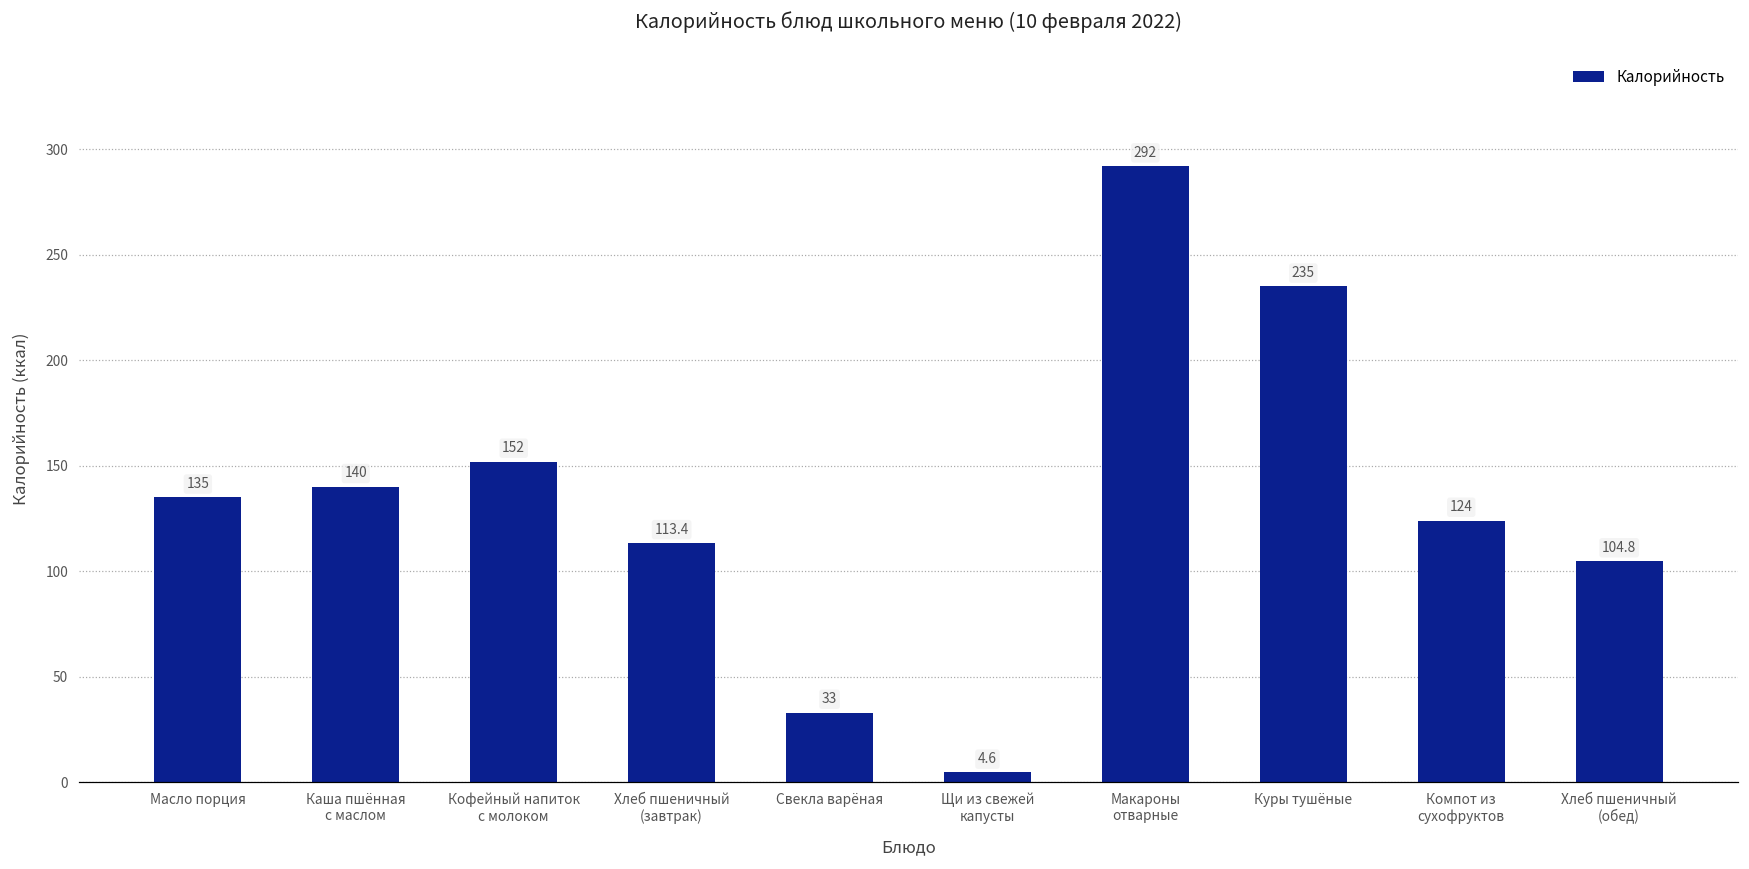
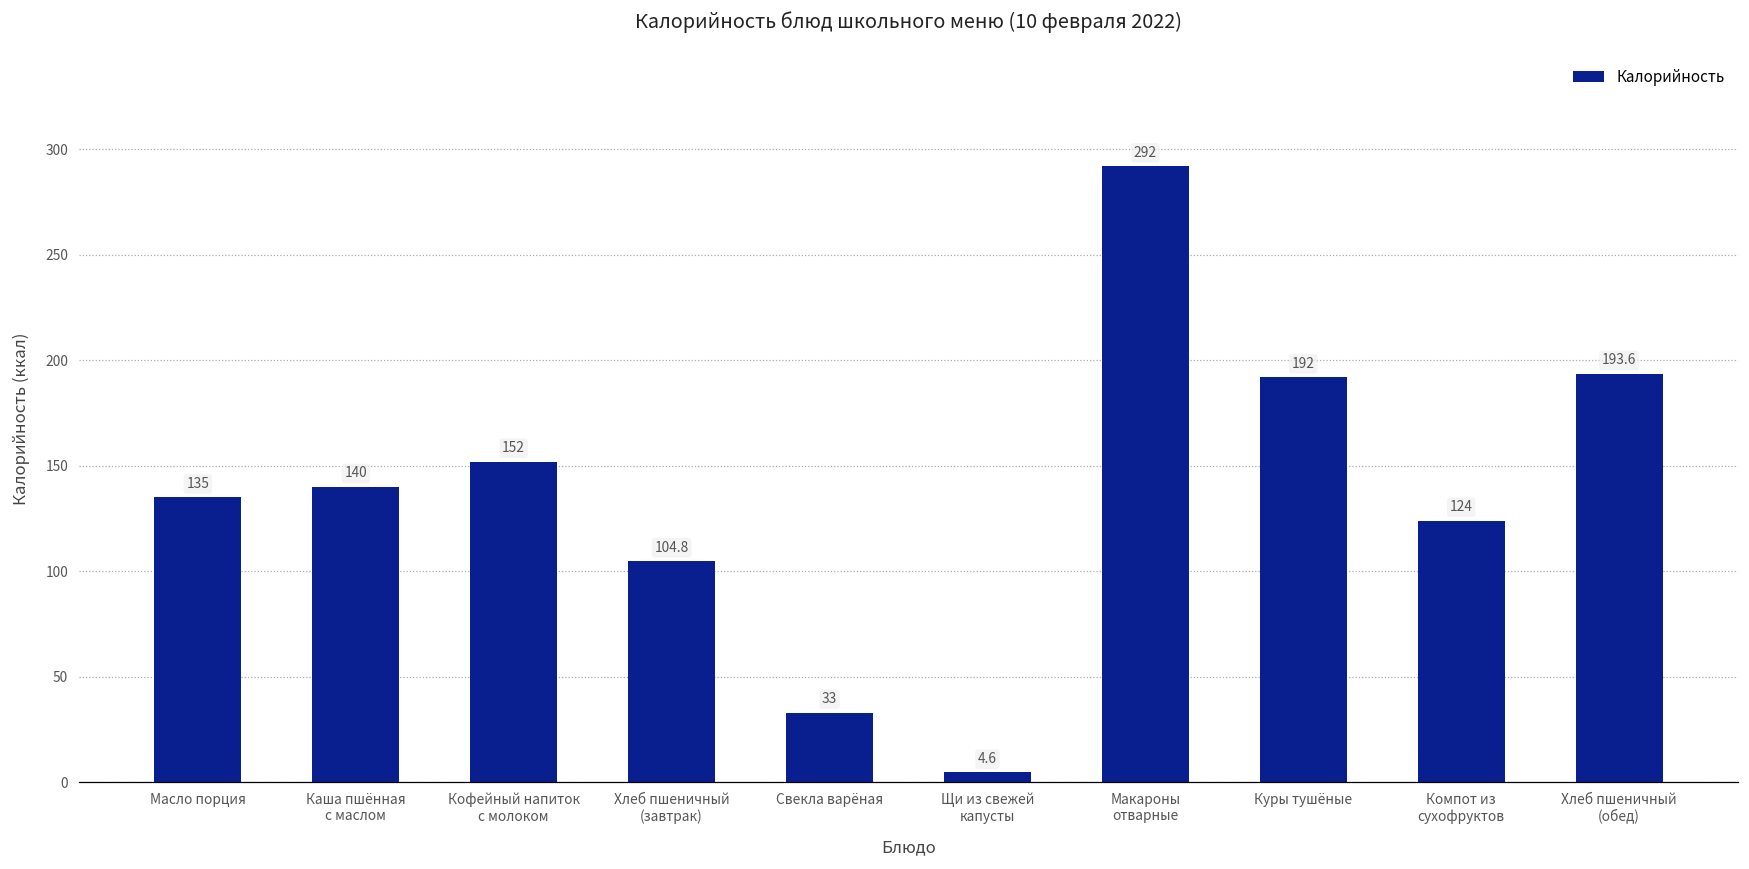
  {
-   "Хлеб пшеничный (завтрак)": 113.4,
-   "Куры тушёные": 235,
-   "Хлеб пшеничный (обед)": 104.8
+   "Хлеб пшеничный (завтрак)": 104.8,
+   "Куры тушёные": 192,
+   "Хлеб пшеничный (обед)": 193.6
  }
